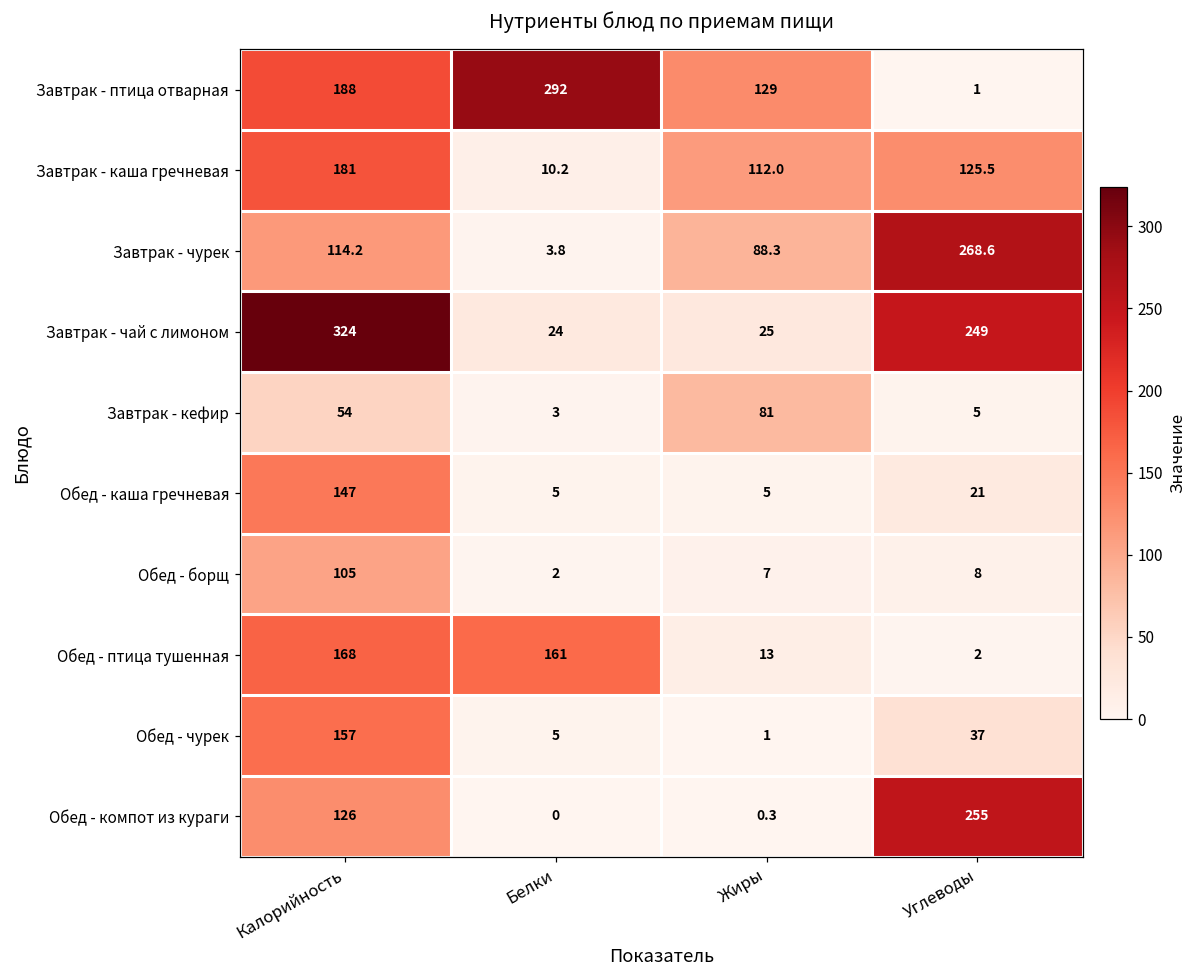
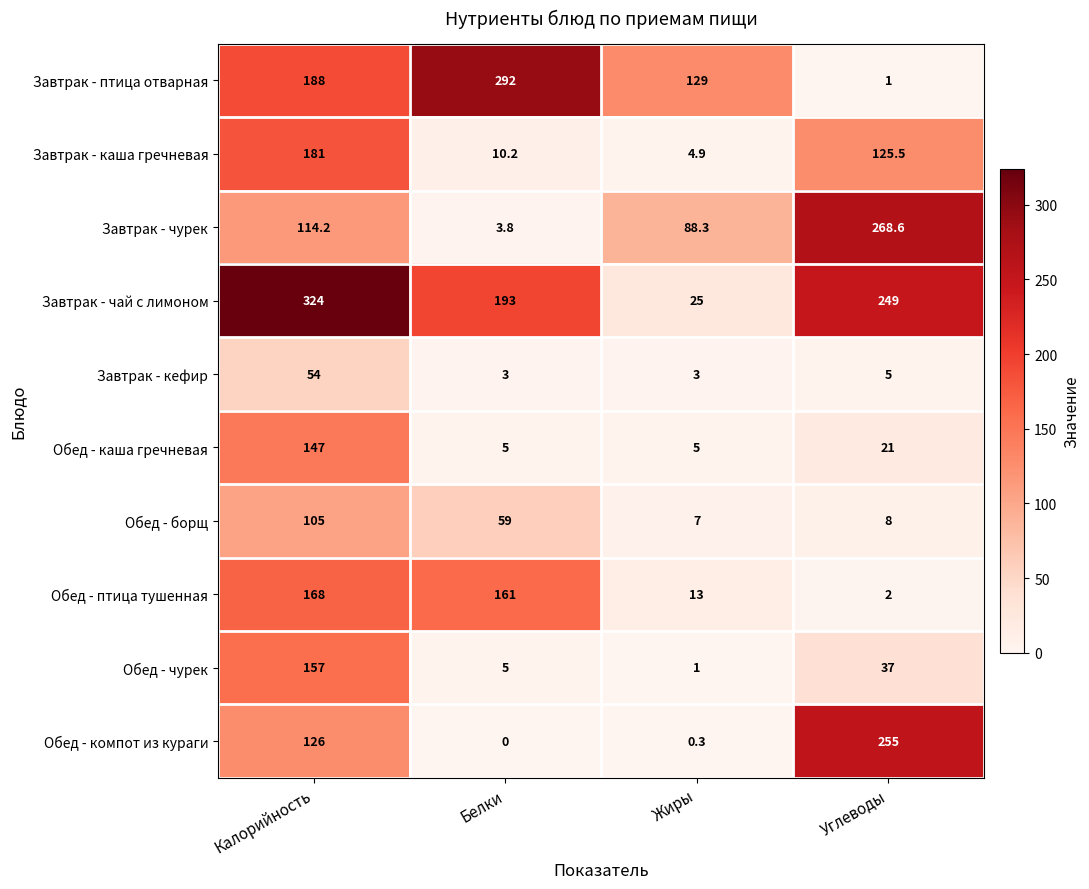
  {
    "Завтрак - птица отварная": {
      "Калорийность": 188,
      "Белки": 292,
      "Жиры": 129,
      "Углеводы": 1
    },
    "Завтрак - каша гречневая": {
      "Калорийность": 181,
      "Белки": 10.2,
-     "Жиры": 112.0,
+     "Жиры": 4.9,
      "Углеводы": 125.5
    },
    "Завтрак - чурек": {
      "Калорийность": 114.2,
      "Белки": 3.8,
      "Жиры": 88.3,
      "Углеводы": 268.6
    },
    "Завтрак - чай с лимоном": {
      "Калорийность": 324,
-     "Белки": 24,
+     "Белки": 193,
      "Жиры": 25,
      "Углеводы": 249
    },
    "Завтрак - кефир": {
      "Калорийность": 54,
      "Белки": 3,
-     "Жиры": 81,
+     "Жиры": 3,
      "Углеводы": 5
    },
    "Обед - каша гречневая": {
      "Калорийность": 147,
      "Белки": 5,
      "Жиры": 5,
      "Углеводы": 21
    },
    "Обед - борщ": {
      "Калорийность": 105,
-     "Белки": 2,
+     "Белки": 59,
      "Жиры": 7,
      "Углеводы": 8
    },
    "Обед - птица тушенная": {
      "Калорийность": 168,
      "Белки": 161,
      "Жиры": 13,
      "Углеводы": 2
    },
    "Обед - чурек": {
      "Калорийность": 157,
      "Белки": 5,
      "Жиры": 1,
      "Углеводы": 37
    },
    "Обед - компот из кураги": {
      "Калорийность": 126,
      "Белки": 0,
      "Жиры": 0.3,
      "Углеводы": 255
    }
  }
